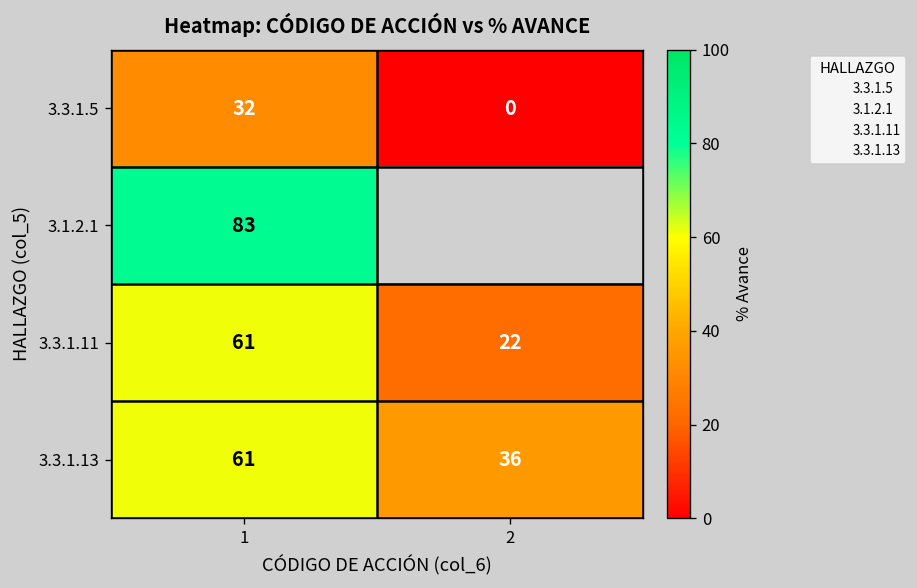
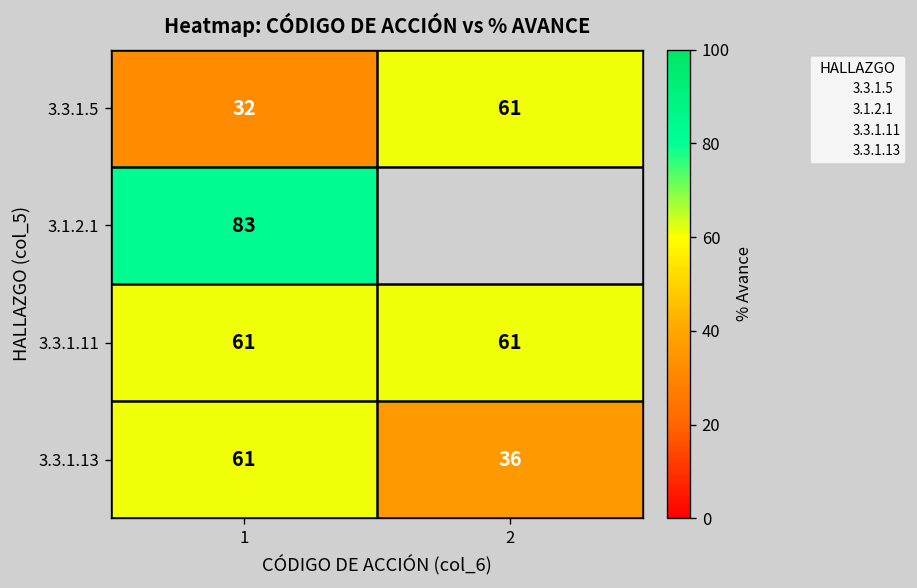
  {
    "3.3.1.5": {
      "1": 32,
-     "2": 0
+     "2": 61
    },
    "3.1.2.1": {
      "1": 83
    },
    "3.3.1.11": {
      "1": 61,
-     "2": 22
+     "2": 61
    },
    "3.3.1.13": {
      "1": 61,
      "2": 36
    }
  }
